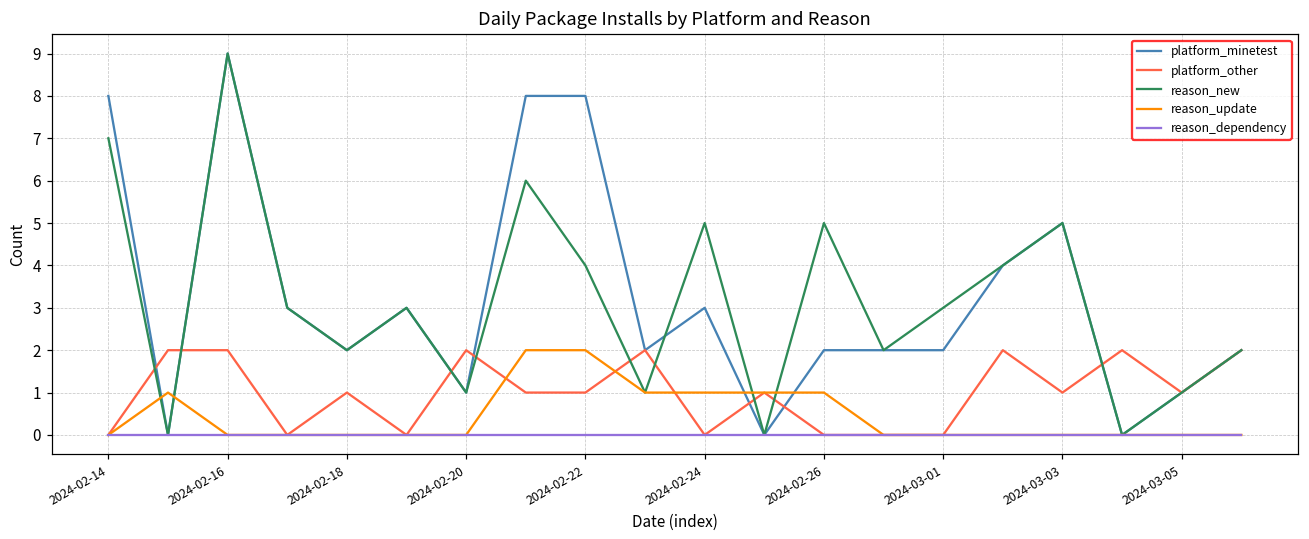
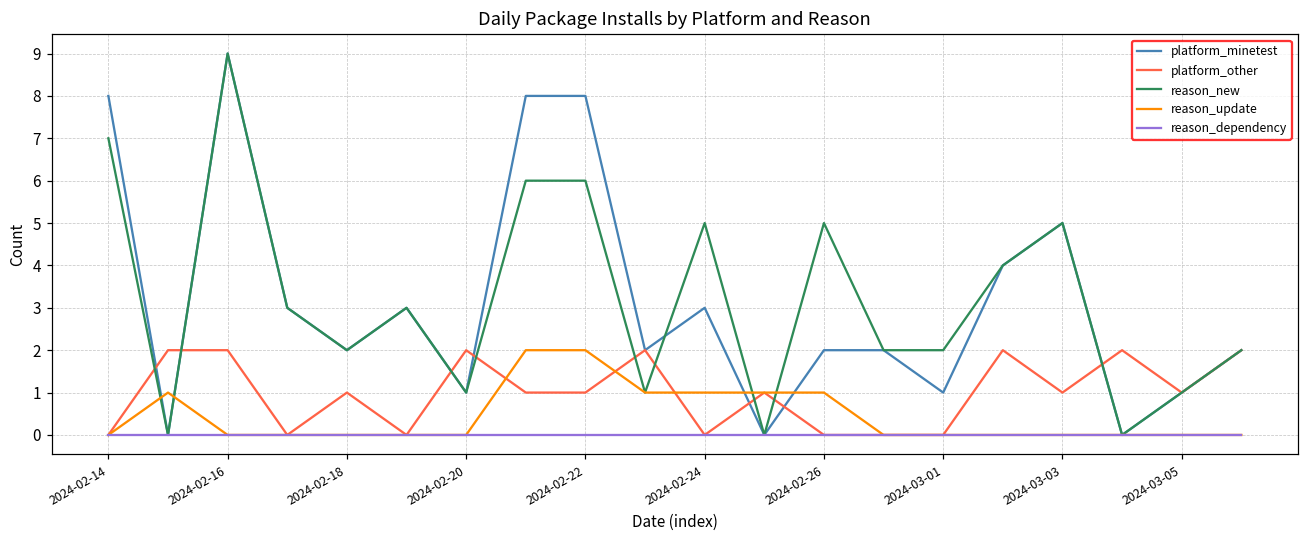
  {
    "platform_minetest": {
      "2024-02-14": 8,
      "2024-02-22": 8,
      "2024-02-24": 3,
      "2024-02-26": 2,
-     "2024-03-01": 2
+     "2024-03-01": 1
    },
    "platform_other": {
      "2024-02-16": 2,
      "2024-02-18": 1,
      "2024-02-20": 2,
      "2024-02-22": 1,
      "2024-03-03": 1
    },
    "reason_new": {
      "2024-02-14": 7,
-     "2024-02-22": 4,
+     "2024-02-22": 6,
      "2024-02-24": 5,
      "2024-02-26": 5,
-     "2024-03-01": 3
+     "2024-03-01": 2
    },
    "reason_update": {
      "2024-02-22": 2,
      "2024-02-24": 1,
      "2024-02-26": 1
    },
    "reason_dependency": {
      "2024-02-22": 0
    }
  }
